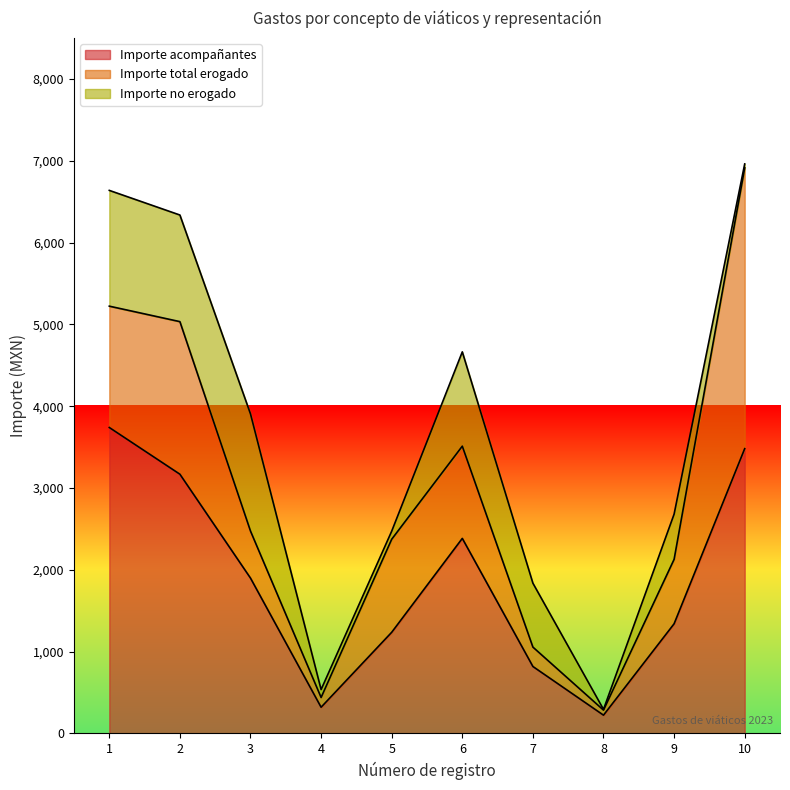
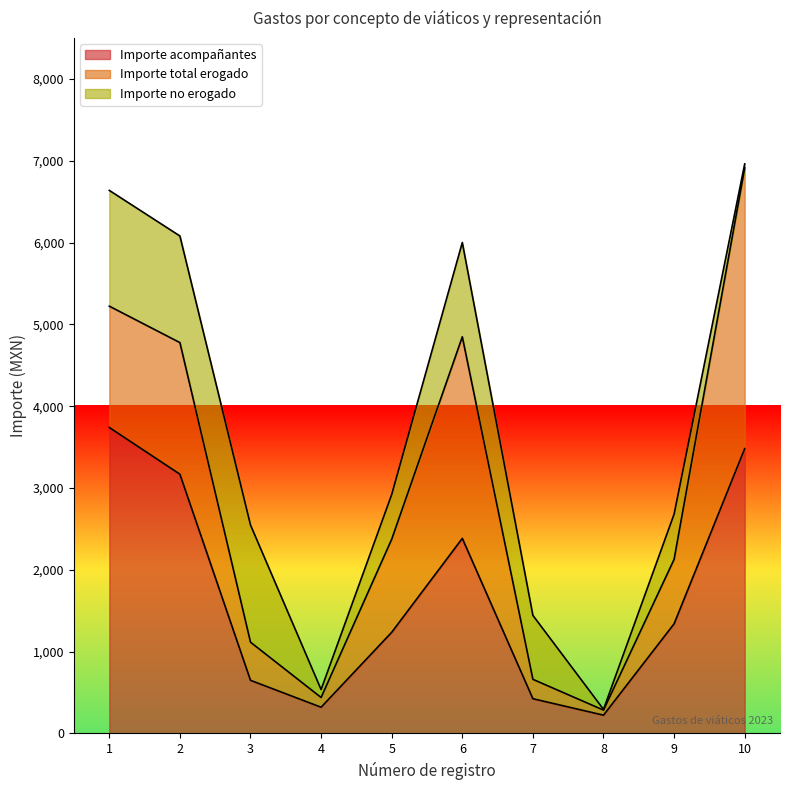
  {
    "Importe acompañantes": {
      "1": "3,700",
      "2": "3,200",
-     "3": "1,900",
+     "3": "600",
      "4": "300",
      "5": "1,200",
      "6": "2,400",
-     "7": "800",
+     "7": "400",
      "8": "200",
      "9": "1,300",
      "10": "3,500"
    },
    "Importe total erogado": {
      "1": "1,500",
-     "2": "1,900",
-     "3": "600",
+     "2": "1,600",
+     "3": "500",
      "4": "100",
      "5": "1,100",
-     "6": "1,100",
+     "6": "2,500",
      "7": "200",
      "9": "800",
      "10": "3,400"
    },
    "Importe no erogado": {
      "1": "1,400",
      "2": "1,300",
      "3": "1,400",
      "4": "100",
-     "5": "100",
+     "5": "500",
      "6": "1,200",
      "7": "800",
      "9": "600",
      "10": "0"
    }
  }
